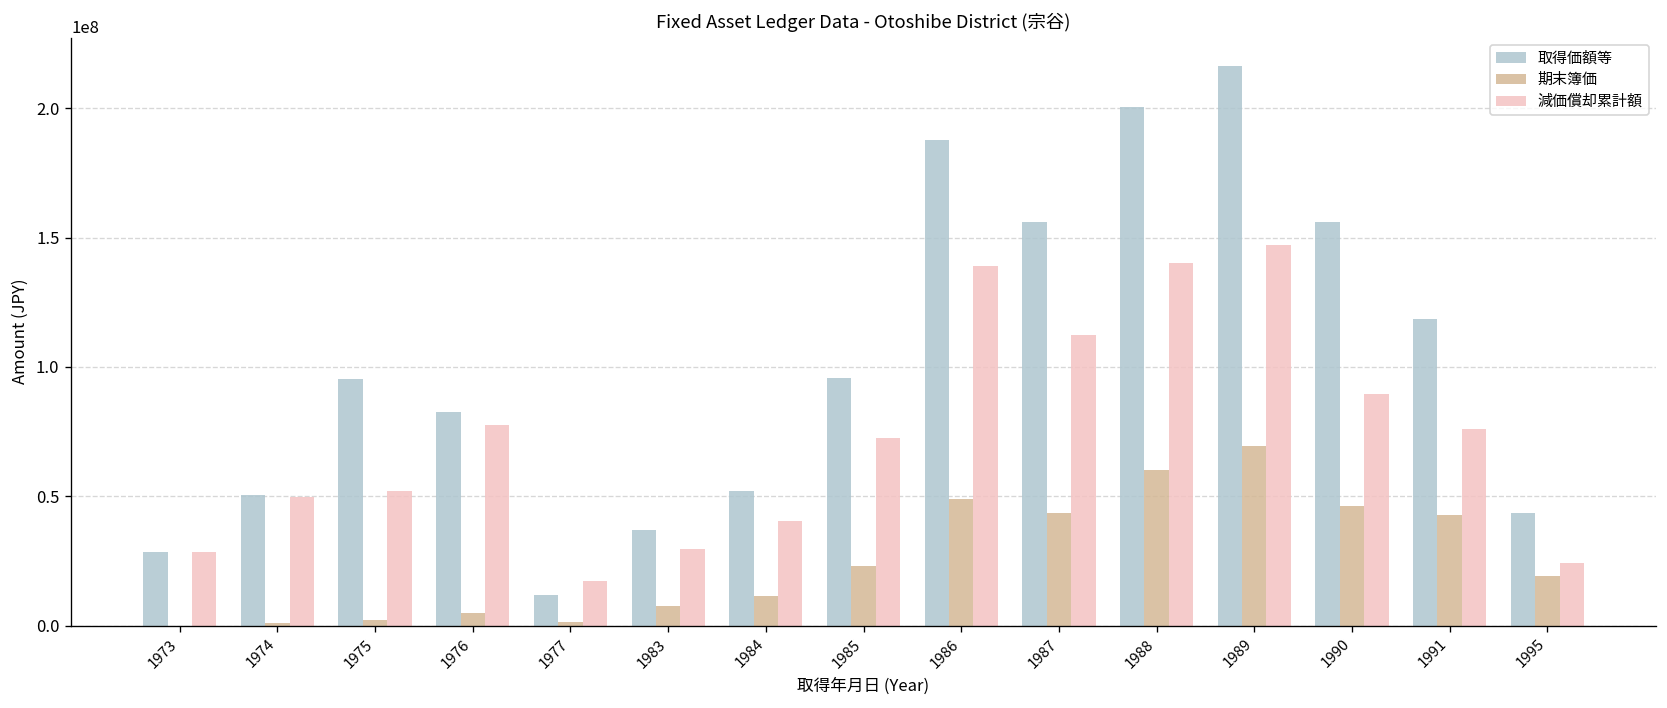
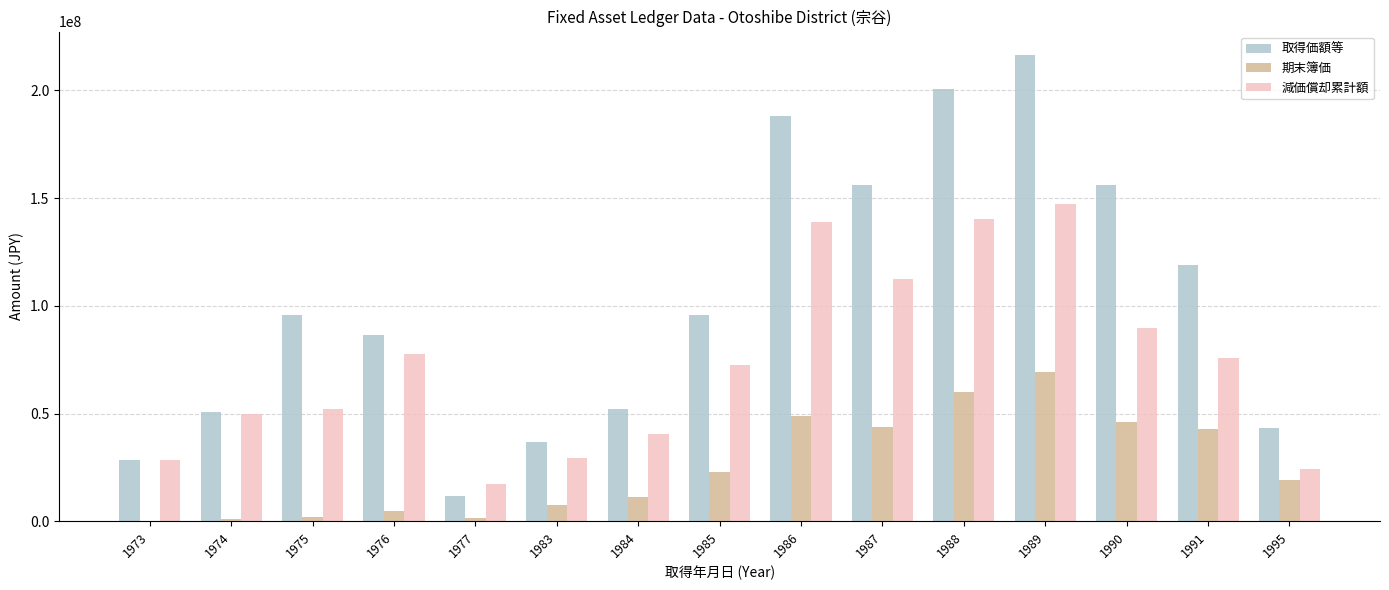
  {
    "取得価額等": {
      "1973": 28000000,
      "1974": 51000000,
      "1975": 96000000,
-     "1976": 83000000,
+     "1976": 86000000,
      "1977": 12000000,
      "1983": 37000000,
      "1984": 52000000,
      "1985": 96000000,
      "1986": 188000000,
      "1987": 156000000,
      "1988": 200000000,
      "1989": 216000000,
      "1990": 156000000,
      "1991": 119000000,
      "1995": 43000000
    }
  }
